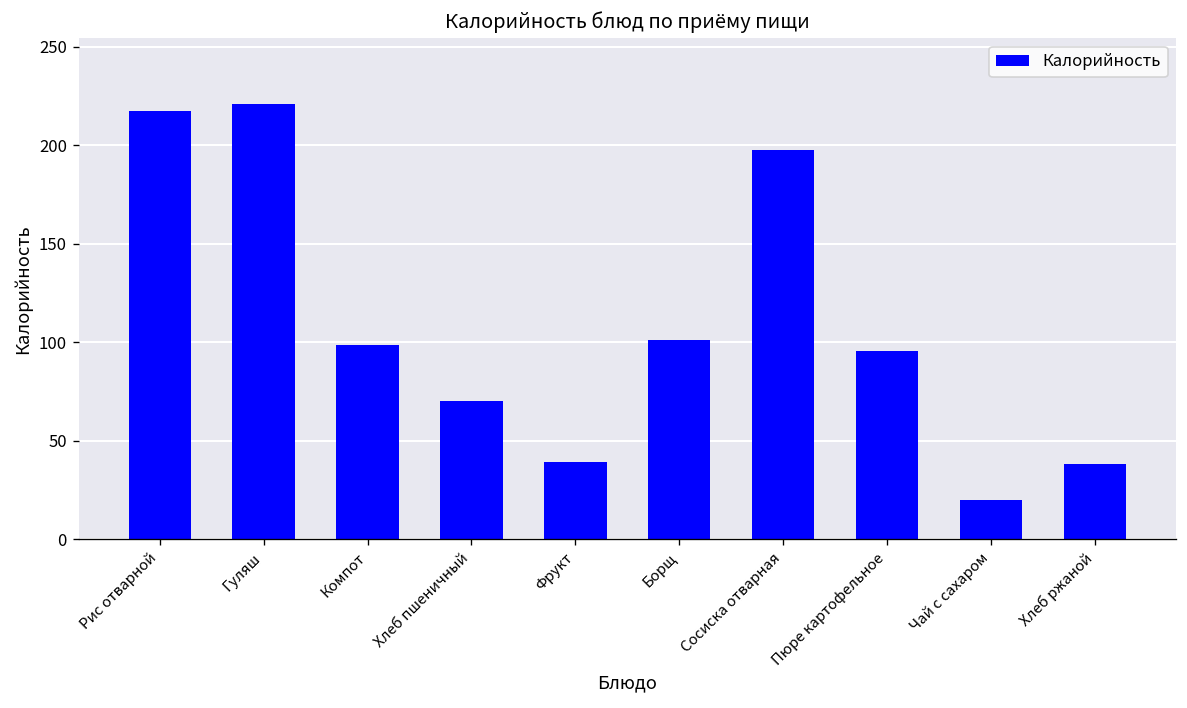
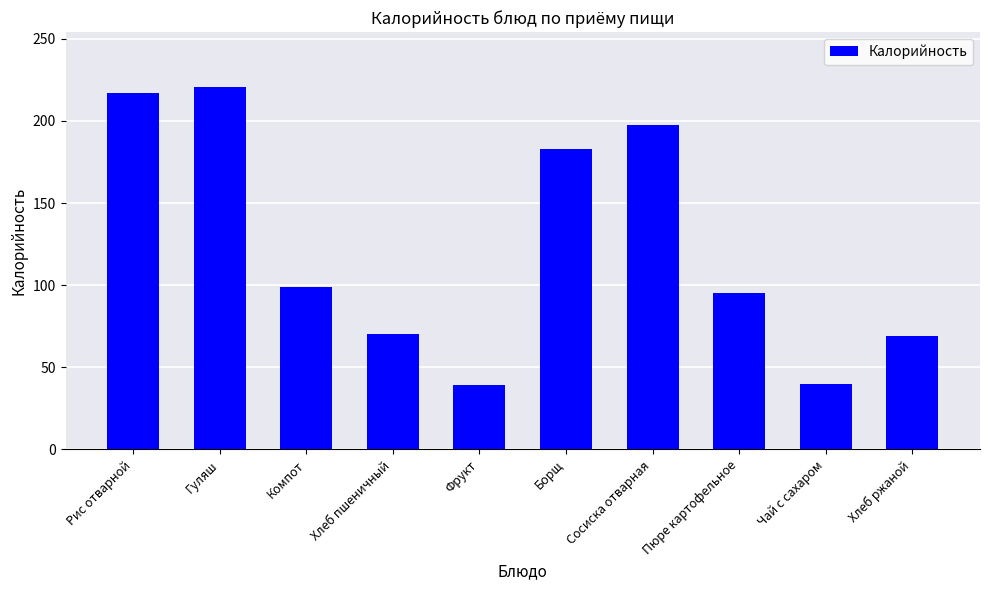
  {
    "Рис отварной": 217,
    "Гуляш": 221,
    "Компот": 99,
    "Хлеб пшеничный": 70,
    "Фрукт": 39,
-   "Борщ": 101,
+   "Борщ": 183,
    "Сосиска отварная": 197,
    "Пюре картофельное": 96,
-   "Чай с сахаром": 20,
-   "Хлеб ржаной": 38
+   "Чай с сахаром": 40,
+   "Хлеб ржаной": 69
  }
